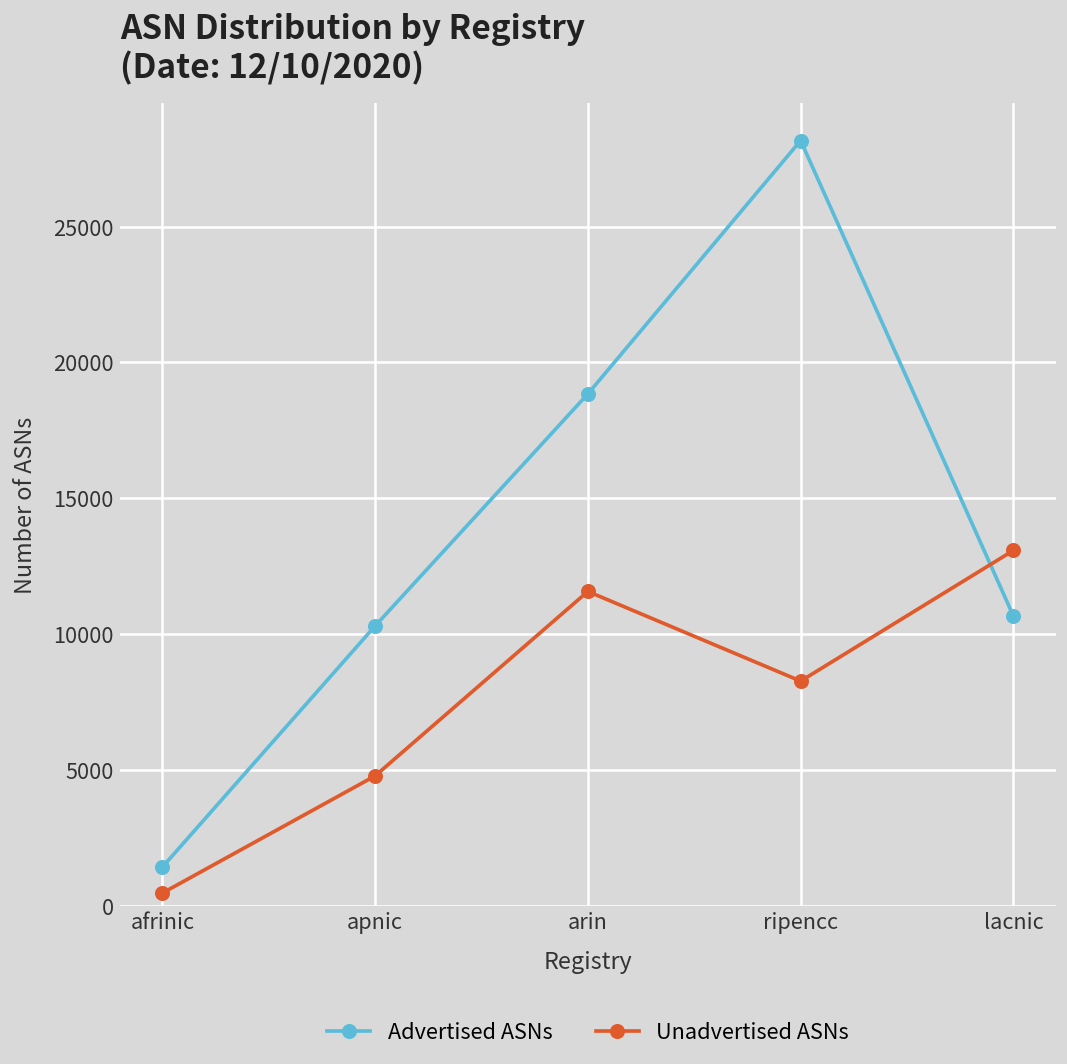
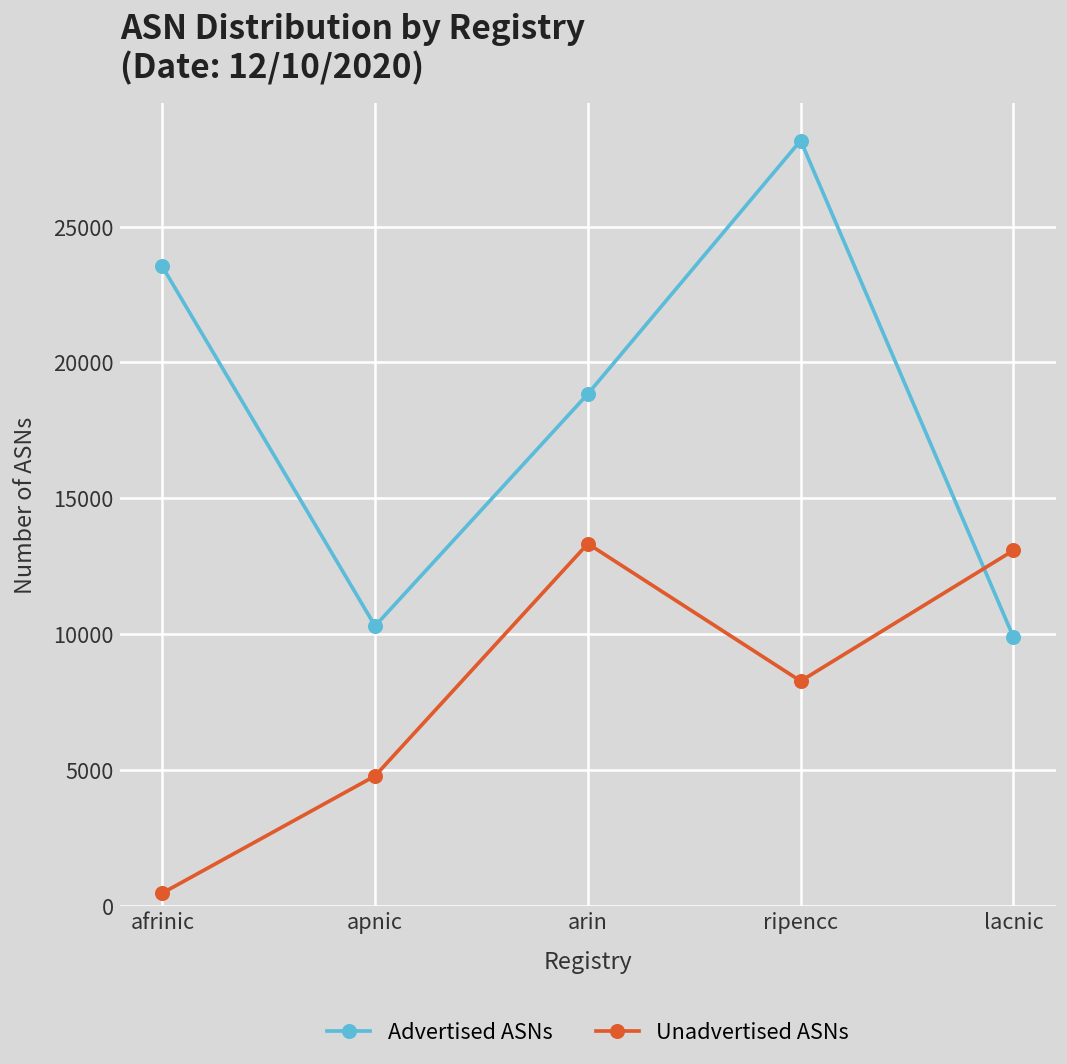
  {
    "Advertised ASNs": {
-     "afrinic": 1400,
+     "afrinic": 23500,
      "apnic": 10300,
      "arin": 18800,
      "ripencc": 28200,
-     "lacnic": 10700
+     "lacnic": 9900
    },
    "Unadvertised ASNs": {
      "afrinic": 500,
      "apnic": 4800,
-     "arin": 11600,
+     "arin": 13300,
      "ripencc": 8300,
      "lacnic": 13100
    }
  }
